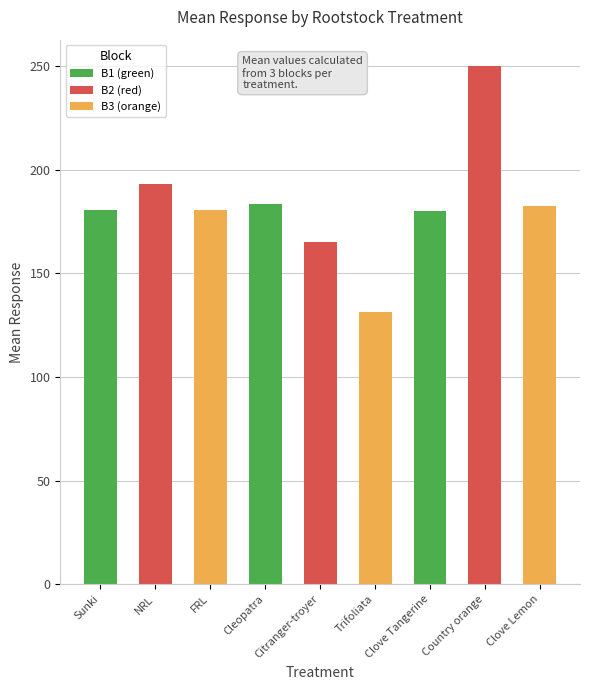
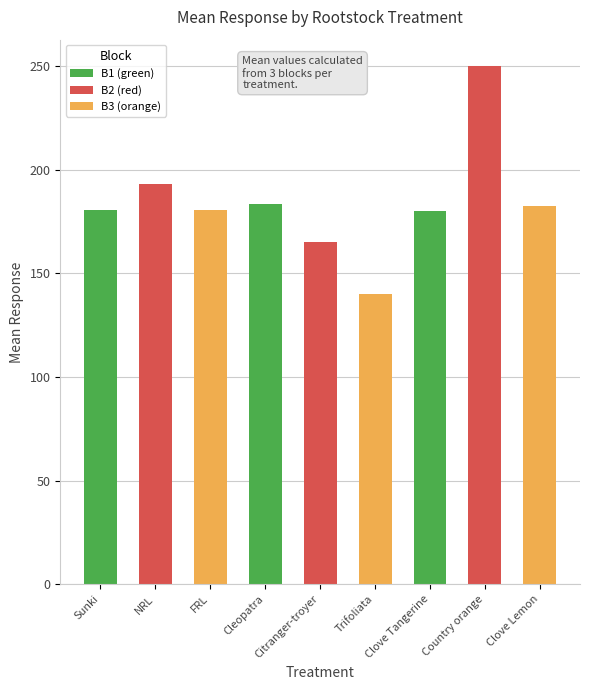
  {
    "Sunki": 181,
    "NRL": 193,
    "FRL": 181,
    "Cleopatra": 184,
    "Citranger-troyer": 165,
-   "Trifoliata": 131,
+   "Trifoliata": 140,
    "Clove Tangerine": 180,
    "Country orange": 250,
    "Clove Lemon": 182
  }
